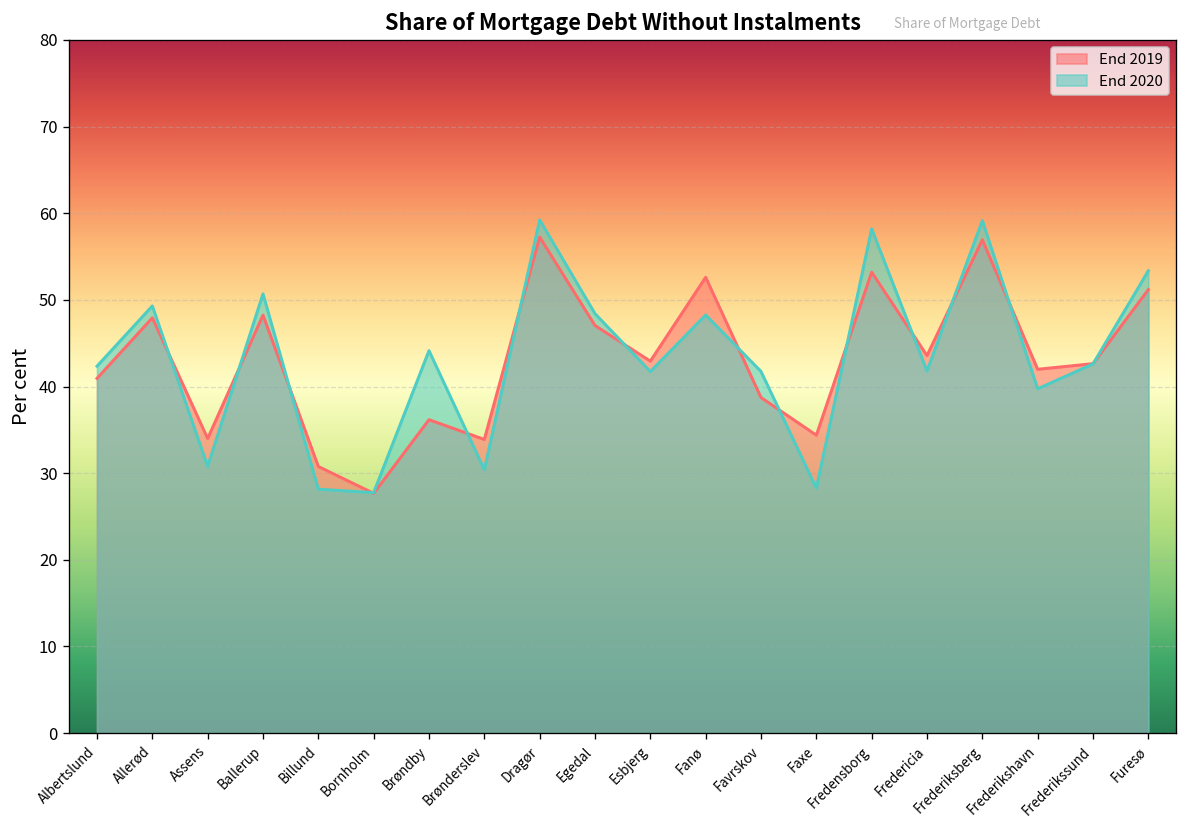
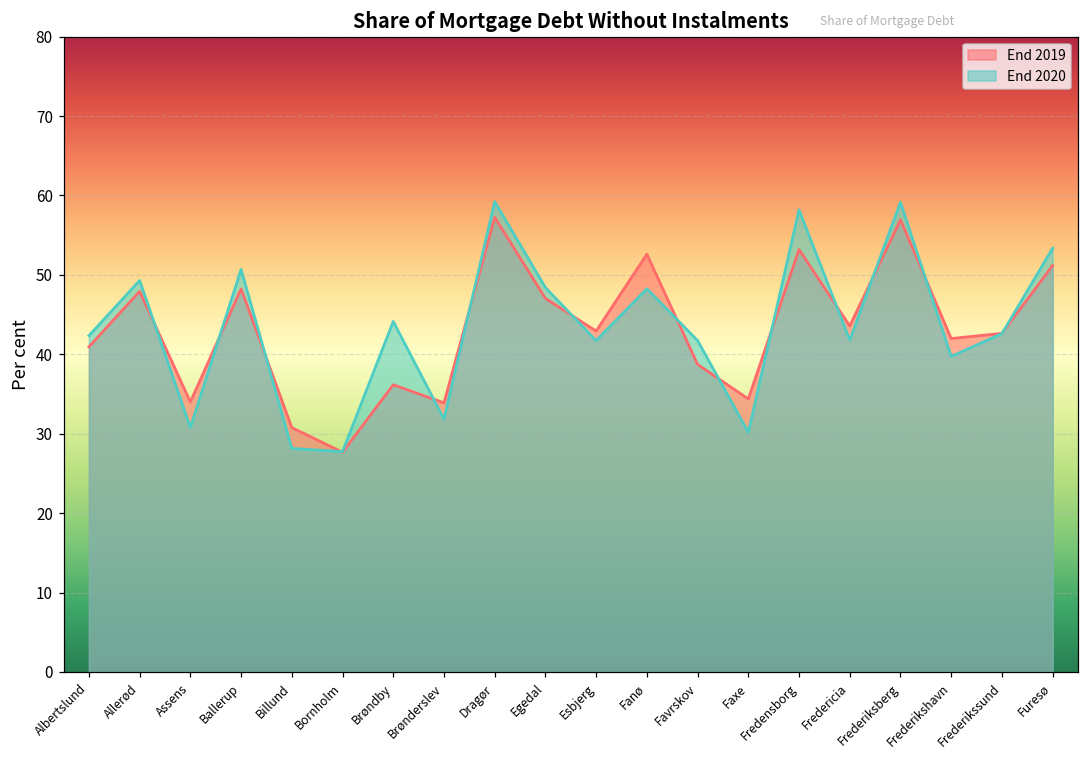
  {
    "End 2019": {
      "Albertslund": 41,
      "Allerød": 48,
      "Assens": 34,
      "Ballerup": 48,
      "Billund": 31,
      "Brøndby": 36,
      "Brønderslev": 34,
      "Dragør": 57,
      "Egedal": 47,
      "Esbjerg": 43,
      "Fanø": 53,
      "Favrskov": 39,
      "Faxe": 34,
      "Fredensborg": 53,
      "Fredericia": 44,
      "Frederiksberg": 57,
      "Frederikshavn": 42,
      "Furesø": 51
    },
    "End 2020": {
      "Albertslund": 42,
      "Allerød": 49,
      "Assens": 31,
      "Ballerup": 51,
      "Billund": 28,
      "Brøndby": 44,
-     "Brønderslev": 30,
+     "Brønderslev": 32,
      "Dragør": 59,
      "Egedal": 48,
      "Esbjerg": 42,
      "Fanø": 48,
      "Favrskov": 42,
-     "Faxe": 28,
+     "Faxe": 30,
      "Fredensborg": 58,
      "Fredericia": 42,
      "Frederiksberg": 59,
      "Frederikshavn": 40,
      "Furesø": 53
    }
  }
